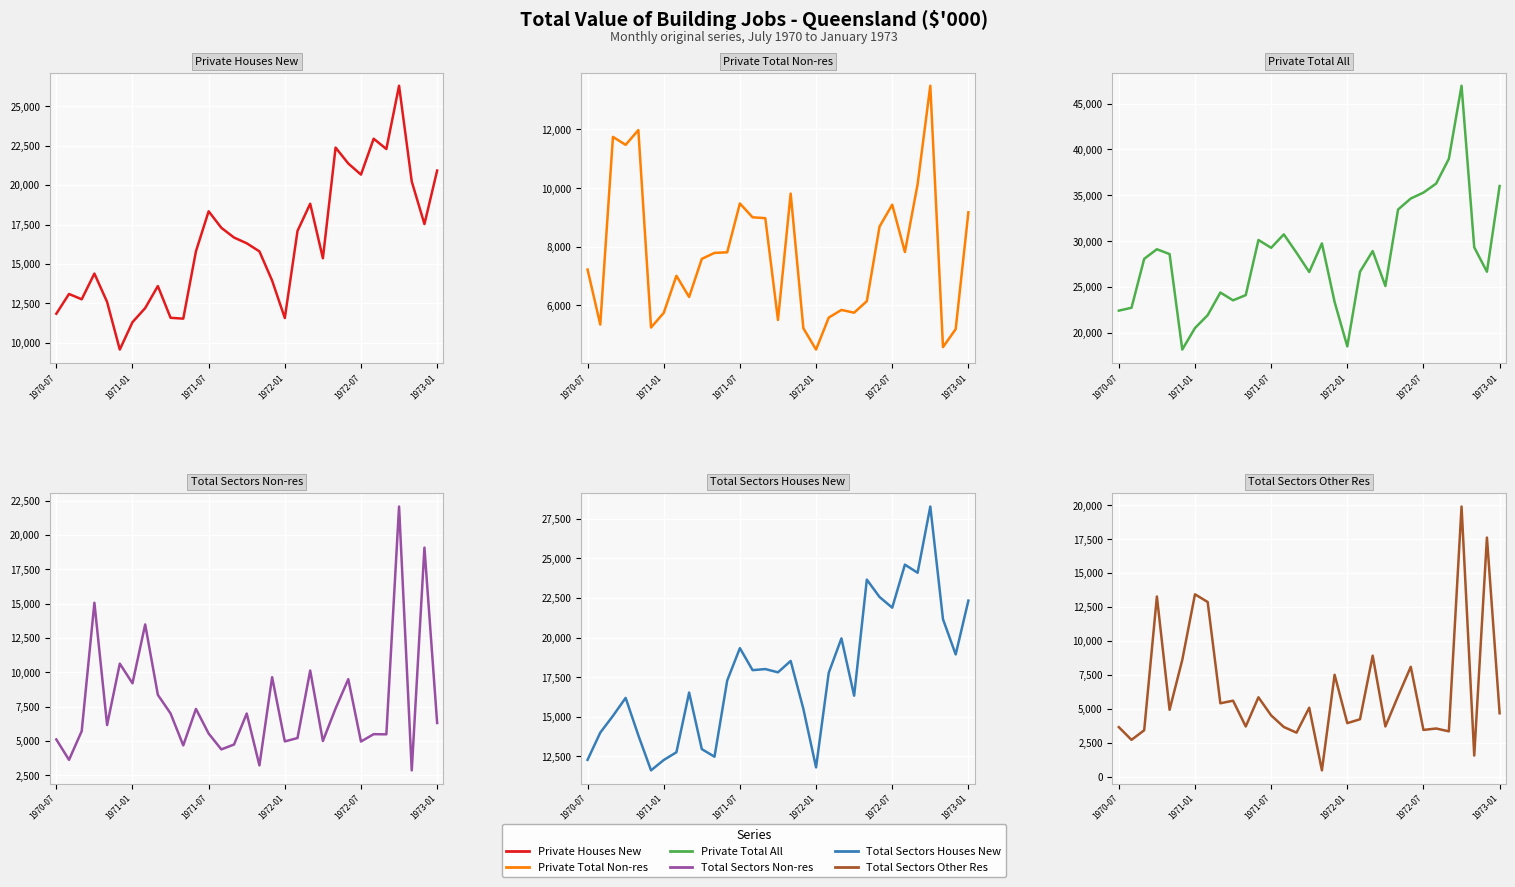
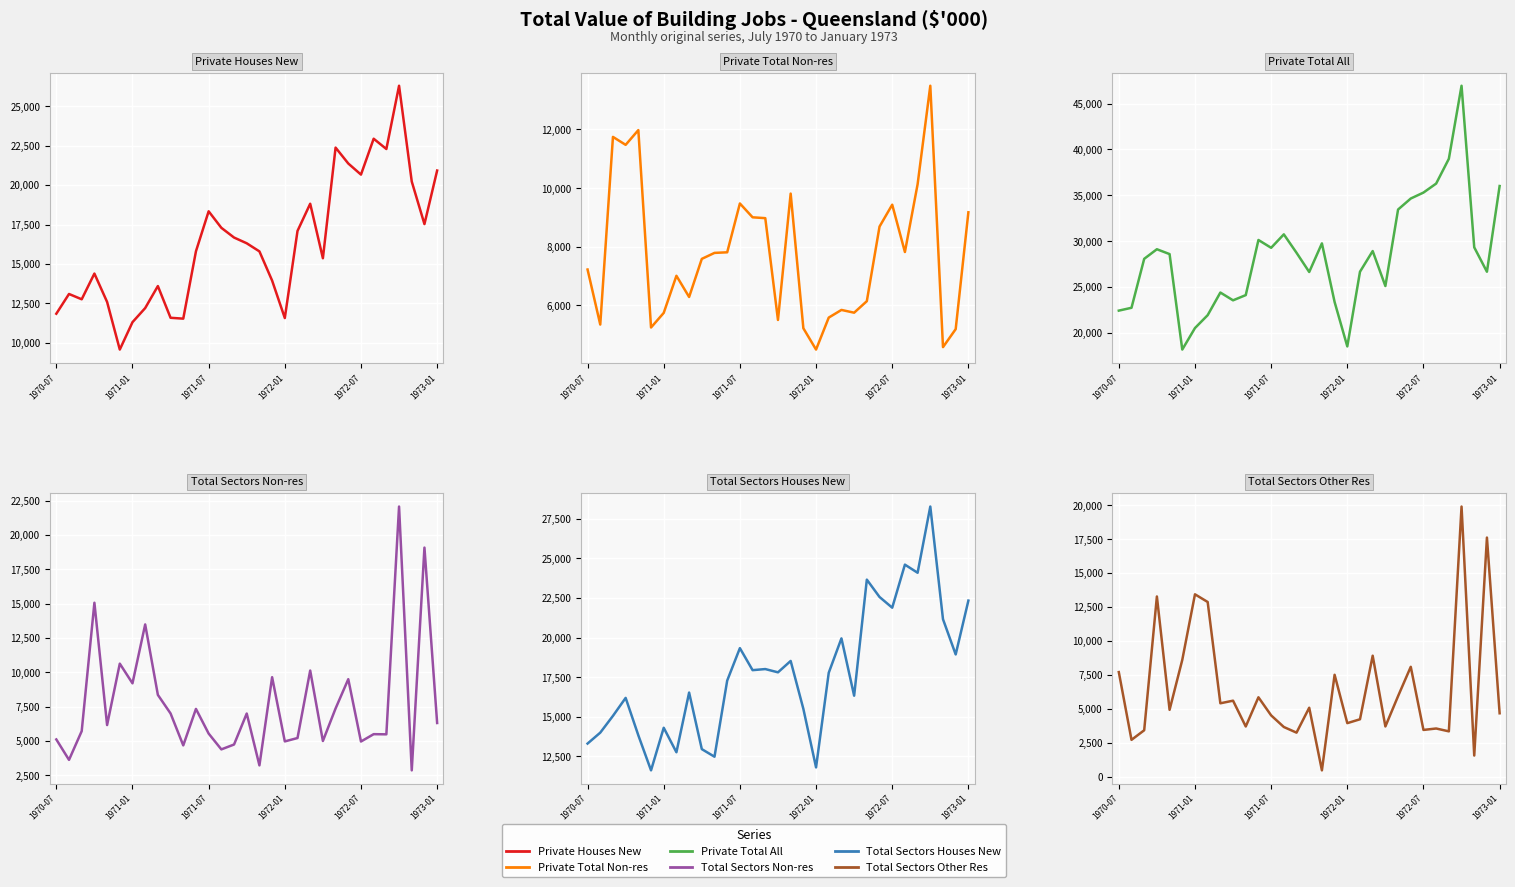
  {
    "Private Houses New": {
      "1970-07": "11,900",
      "1971-01": "11,300",
      "1971-07": "18,300",
      "1972-01": "11,600",
      "1972-07": "20,700",
      "1973-01": "20,900"
    },
    "Private Total Non-res": {
      "1970-07": "7,200",
      "1971-01": "5,700",
      "1971-07": "9,500",
      "1972-01": "4,500",
      "1972-07": "9,400",
      "1973-01": "9,200"
    },
    "Private Total All": {
      "1970-07": "22,000",
      "1971-01": "21,000",
      "1971-07": "29,000",
      "1972-01": "19,000",
      "1972-07": "35,000",
      "1973-01": "36,000"
    },
    "Total Sectors Non-res": {
      "1970-07": "5,100",
      "1971-01": "9,200",
      "1971-07": "5,500",
      "1972-01": "5,000",
      "1972-07": "5,000",
      "1973-01": "6,300"
    },
    "Total Sectors Houses New": {
-     "1970-07": "12,300",
-     "1971-01": "12,300",
+     "1970-07": "13,300",
+     "1971-01": "14,300",
      "1971-07": "19,300",
      "1972-01": "11,800",
      "1972-07": "21,900",
      "1973-01": "22,300"
    },
    "Total Sectors Other Res": {
-     "1970-07": "3,700",
+     "1970-07": "7,700",
      "1971-01": "13,400",
      "1971-07": "4,500",
      "1972-01": "4,000",
      "1972-07": "3,500",
      "1973-01": "4,700"
    }
  }
